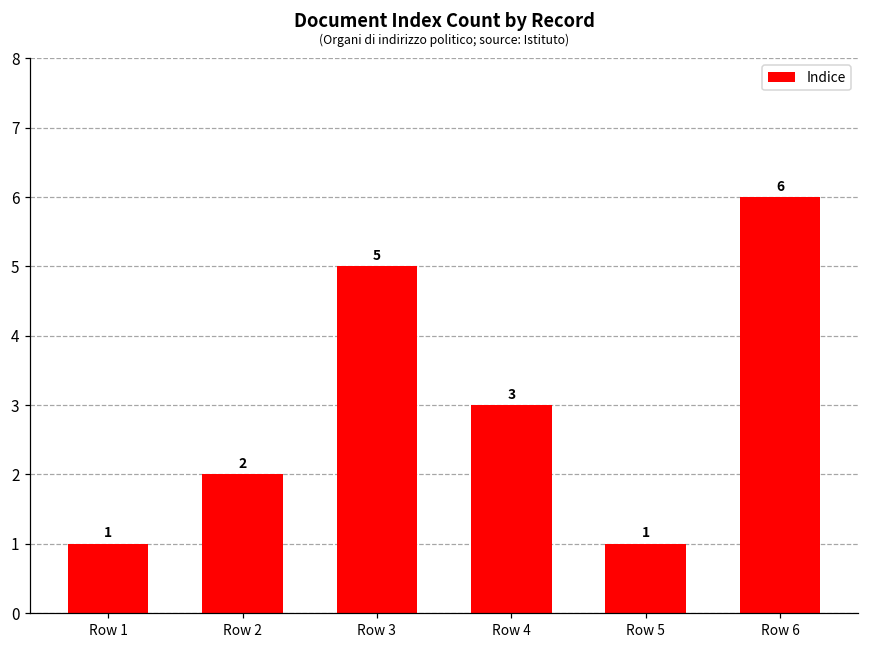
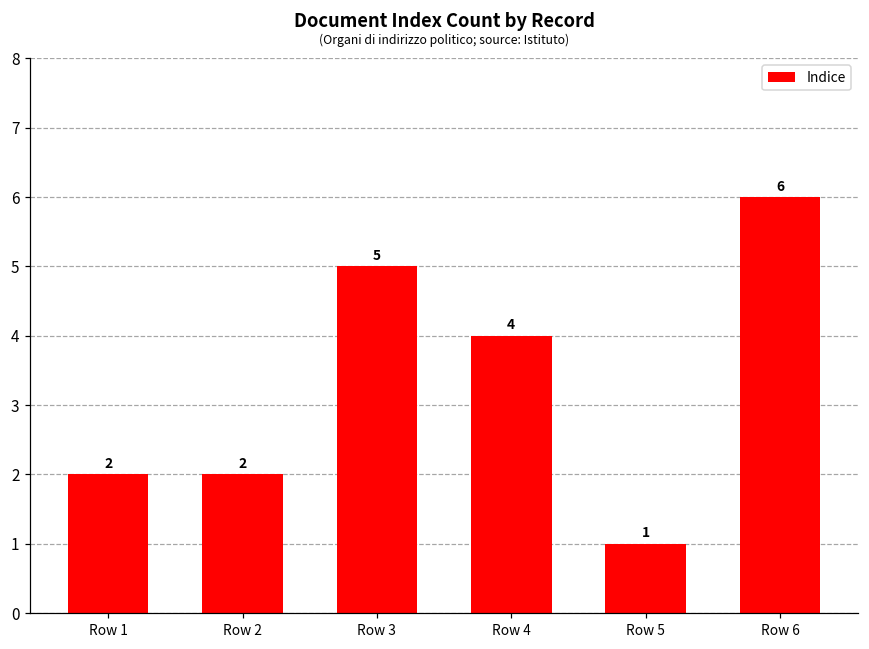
  {
-   "Row 1": 1,
+   "Row 1": 2,
    "Row 2": 2,
    "Row 3": 5,
-   "Row 4": 3,
+   "Row 4": 4,
    "Row 5": 1,
    "Row 6": 6
  }
